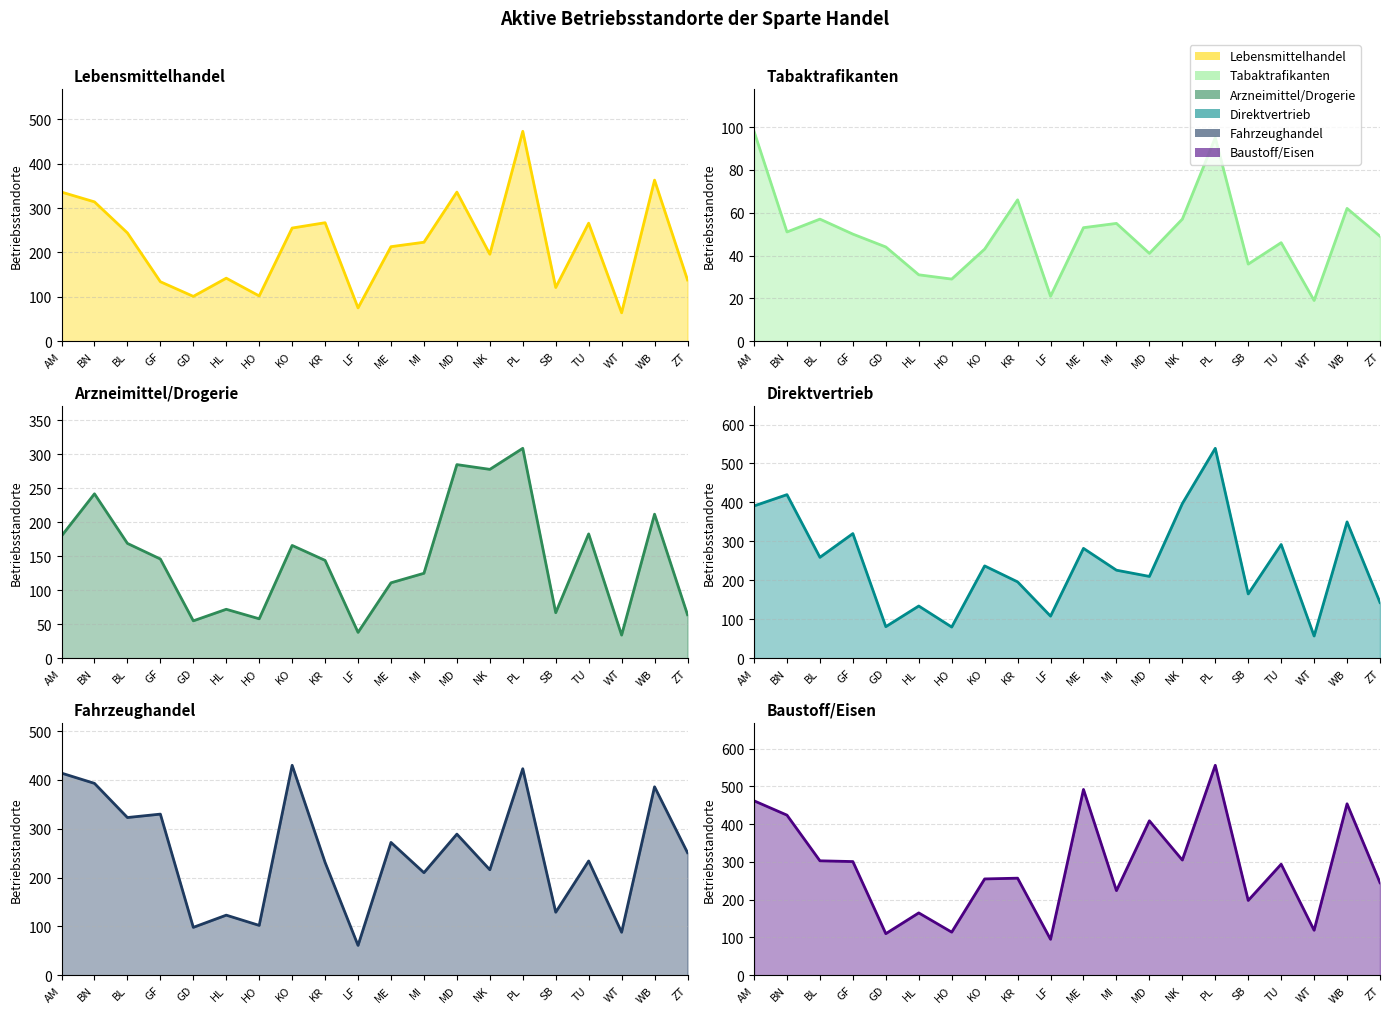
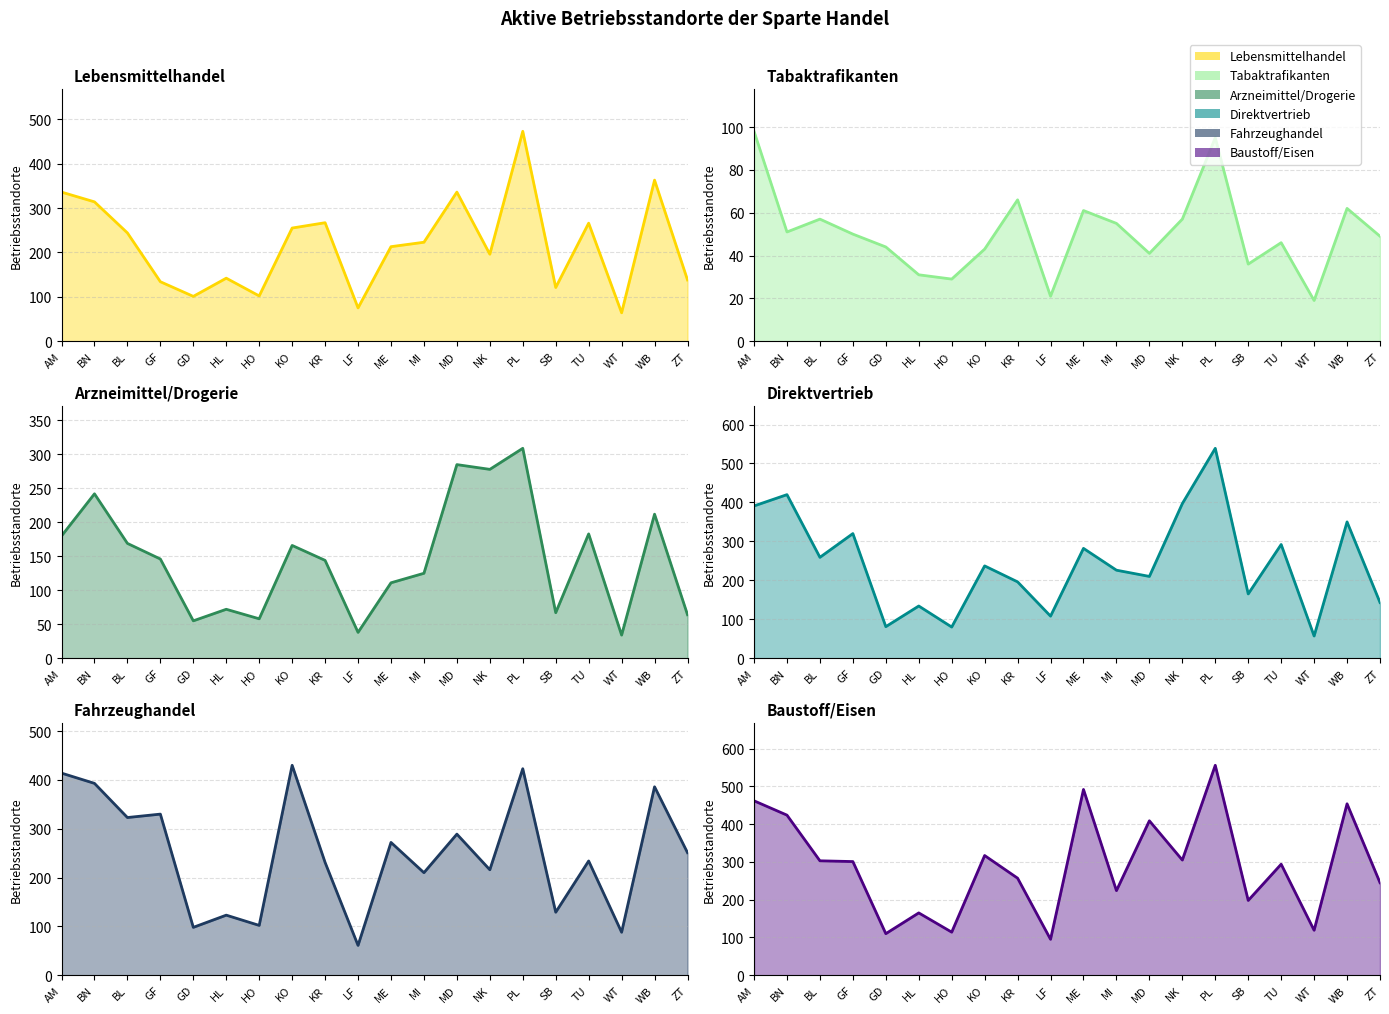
  {
    "Lebensmittelhandel": {
      "AM": 340,
      "BN": 310,
      "BL": 240,
      "GF": 130,
      "GD": 100,
      "HL": 140,
      "HO": 100,
      "KO": 260,
      "KR": 270,
      "LF": 80,
      "ME": 210,
      "MI": 220,
      "MD": 340,
      "NK": 200,
      "PL": 470,
      "SB": 120,
      "TU": 270,
      "WT": 60,
      "WB": 360,
      "ZT": 140
    },
    "Tabaktrafikanten": {
      "AM": 98,
      "BN": 51,
      "BL": 57,
      "GF": 50,
      "GD": 44,
      "HL": 31,
      "HO": 29,
      "KO": 43,
      "KR": 66,
      "LF": 21,
-     "ME": 53,
+     "ME": 61,
      "MI": 55,
      "MD": 41,
      "NK": 57,
      "SB": 36,
      "TU": 46,
      "WT": 19,
      "WB": 62,
      "ZT": 49
    },
    "Arzneimittel/Drogerie": {
      "AM": 180,
      "BN": 240,
      "BL": 170,
      "GF": 150,
      "GD": 60,
      "HL": 70,
      "HO": 60,
      "KO": 170,
      "KR": 140,
      "LF": 40,
      "ME": 110,
      "MI": 130,
      "MD": 290,
      "NK": 280,
      "PL": 310,
      "SB": 70,
      "TU": 180,
      "WT": 30,
      "WB": 210,
      "ZT": 60
    },
    "Direktvertrieb": {
      "AM": 390,
      "BN": 420,
      "BL": 260,
      "GF": 320,
      "GD": 80,
      "HL": 130,
      "HO": 80,
      "KO": 240,
      "KR": 200,
      "LF": 110,
      "ME": 280,
      "MI": 230,
      "MD": 210,
      "NK": 400,
      "PL": 540,
      "SB": 170,
      "TU": 290,
      "WT": 60,
      "WB": 350,
      "ZT": 140
    },
    "Fahrzeughandel": {
      "AM": 410,
      "BN": 390,
      "BL": 320,
      "GF": 330,
      "GD": 100,
      "HL": 120,
      "HO": 100,
      "KO": 430,
      "KR": 230,
      "LF": 60,
      "ME": 270,
      "MI": 210,
      "MD": 290,
      "NK": 220,
      "PL": 420,
      "SB": 130,
      "TU": 230,
      "WT": 90,
      "WB": 390,
      "ZT": 250
    },
    "Baustoff/Eisen": {
      "AM": 460,
      "BN": 420,
      "BL": 300,
      "GF": 300,
      "GD": 110,
      "HL": 170,
      "HO": 110,
-     "KO": 260,
+     "KO": 320,
      "KR": 260,
      "LF": 100,
      "ME": 490,
      "MI": 220,
      "MD": 410,
      "NK": 310,
      "PL": 560,
      "SB": 200,
      "TU": 290,
      "WT": 120,
      "WB": 450,
      "ZT": 250
    }
  }
